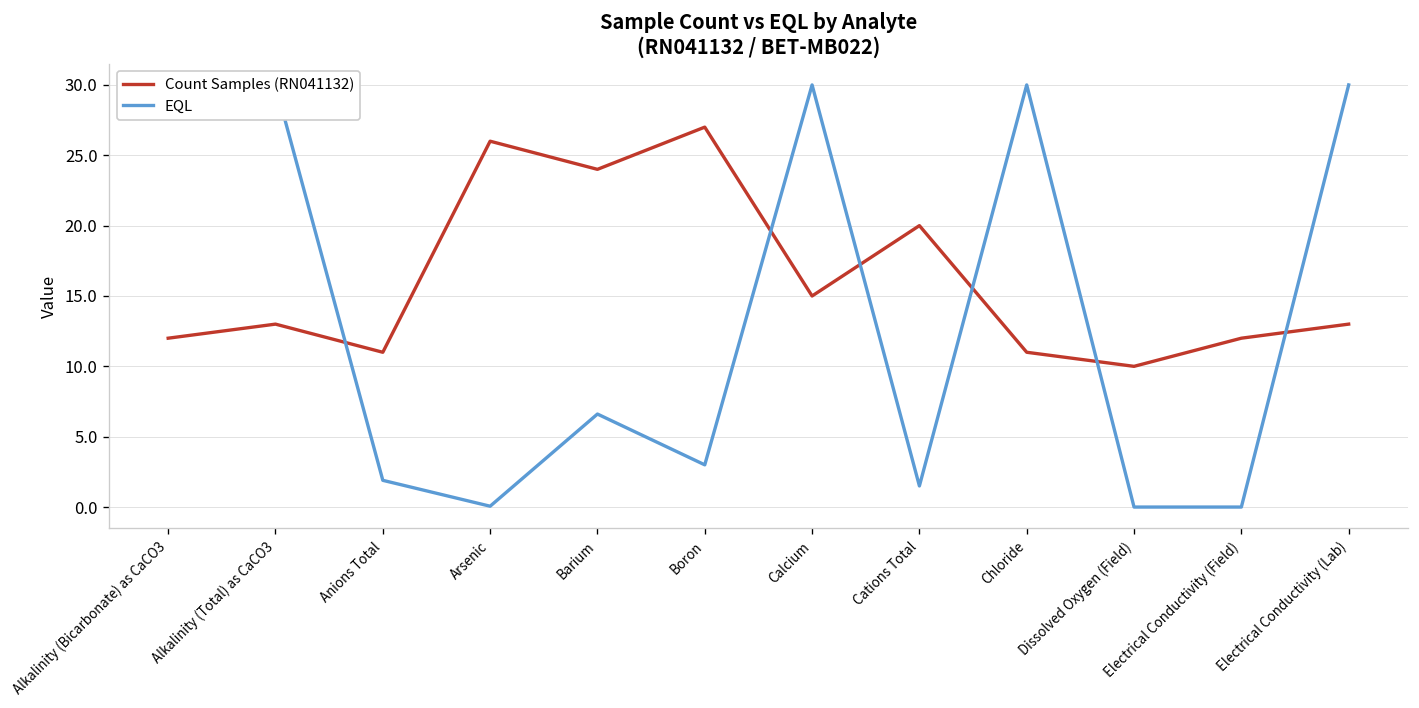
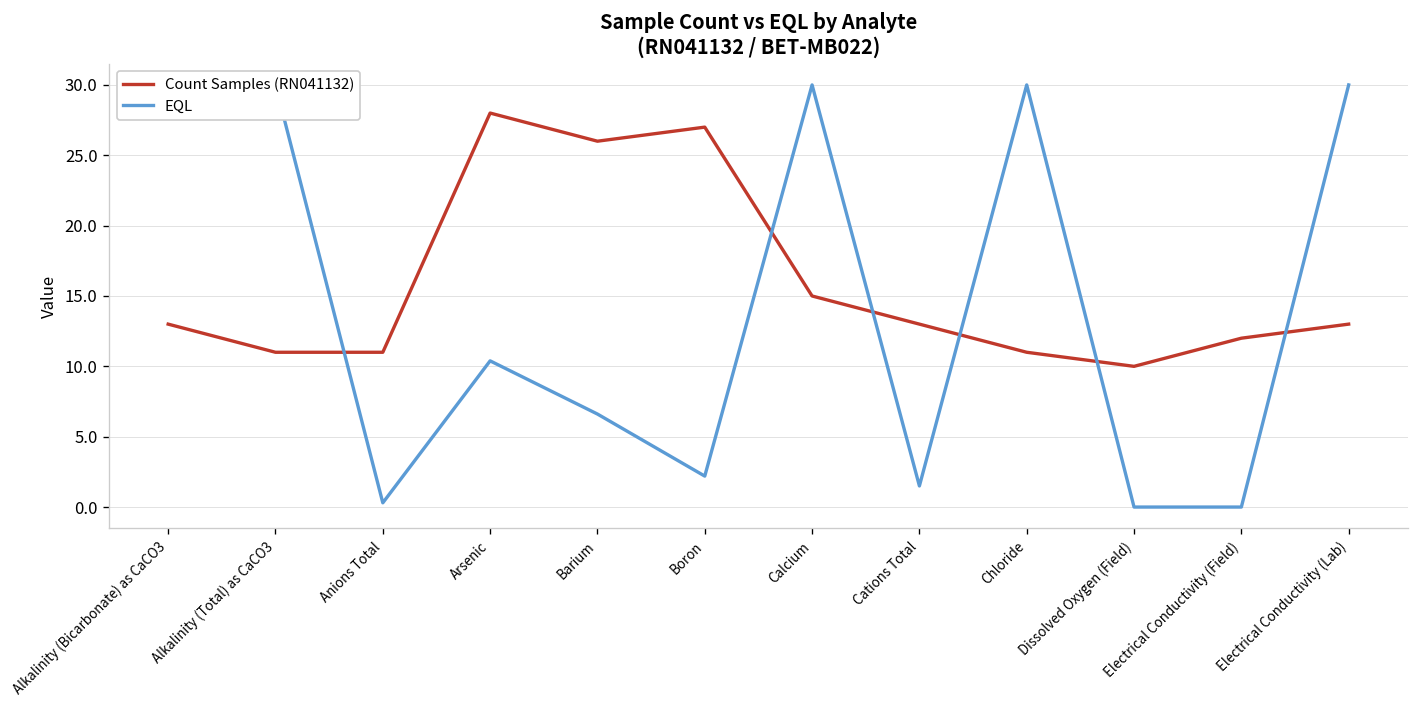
  {
    "Count Samples (RN041132)": {
-     "Alkalinity (Bicarbonate) as CaCO3": 12,
-     "Alkalinity (Total) as CaCO3": 13,
+     "Alkalinity (Bicarbonate) as CaCO3": 13,
+     "Alkalinity (Total) as CaCO3": 11,
      "Anions Total": 11,
-     "Arsenic": 26,
-     "Barium": 24,
+     "Arsenic": 28,
+     "Barium": 26,
      "Boron": 27,
      "Calcium": 15,
-     "Cations Total": 20,
+     "Cations Total": 13,
      "Chloride": 11,
      "Dissolved Oxygen (Field)": 10,
      "Electrical Conductivity (Field)": 12,
      "Electrical Conductivity (Lab)": 13
    },
    "EQL": {
-     "Anions Total": 1.9,
-     "Arsenic": 0.1,
+     "Anions Total": 0.3,
+     "Arsenic": 10.4,
      "Barium": 6.6,
-     "Boron": 3.0,
+     "Boron": 2.2,
      "Calcium": 30.0,
      "Cations Total": 1.5,
      "Chloride": 30.0,
      "Dissolved Oxygen (Field)": 0.0,
      "Electrical Conductivity (Field)": 0.0,
      "Electrical Conductivity (Lab)": 30.0
    }
  }
